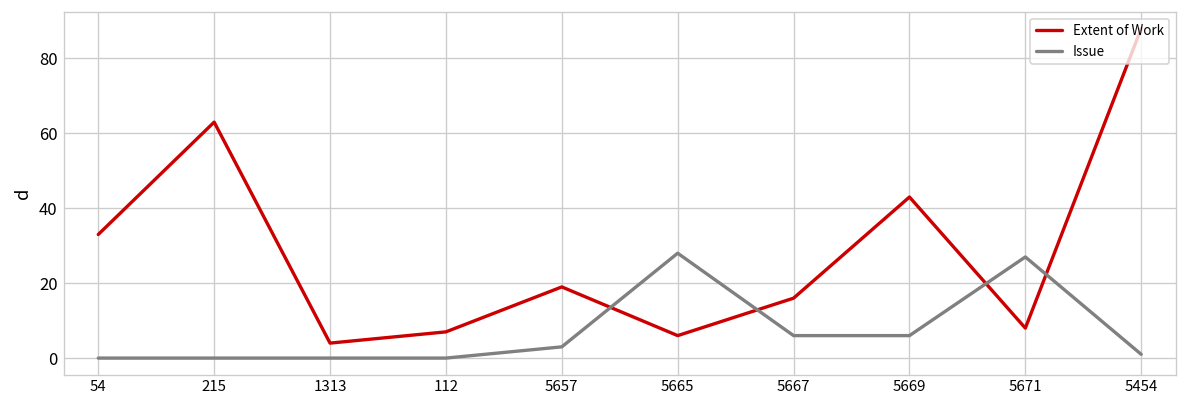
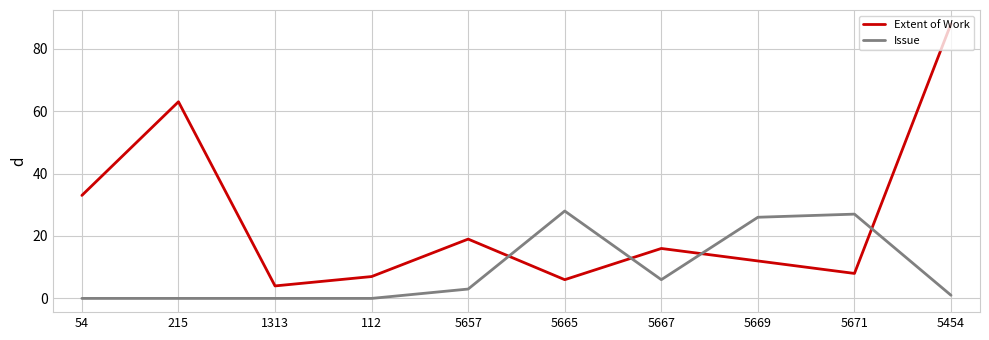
  {
    "Extent of Work": {
      "54": 33,
      "215": 63,
      "1313": 4,
      "112": 7,
      "5657": 19,
      "5665": 6,
      "5667": 16,
-     "5669": 43,
+     "5669": 12,
      "5671": 8
    },
    "Issue": {
      "54": 0,
      "215": 0,
      "1313": 0,
      "112": 0,
      "5657": 3,
      "5665": 28,
      "5667": 6,
-     "5669": 6,
+     "5669": 26,
      "5671": 27,
      "5454": 1
    }
  }
